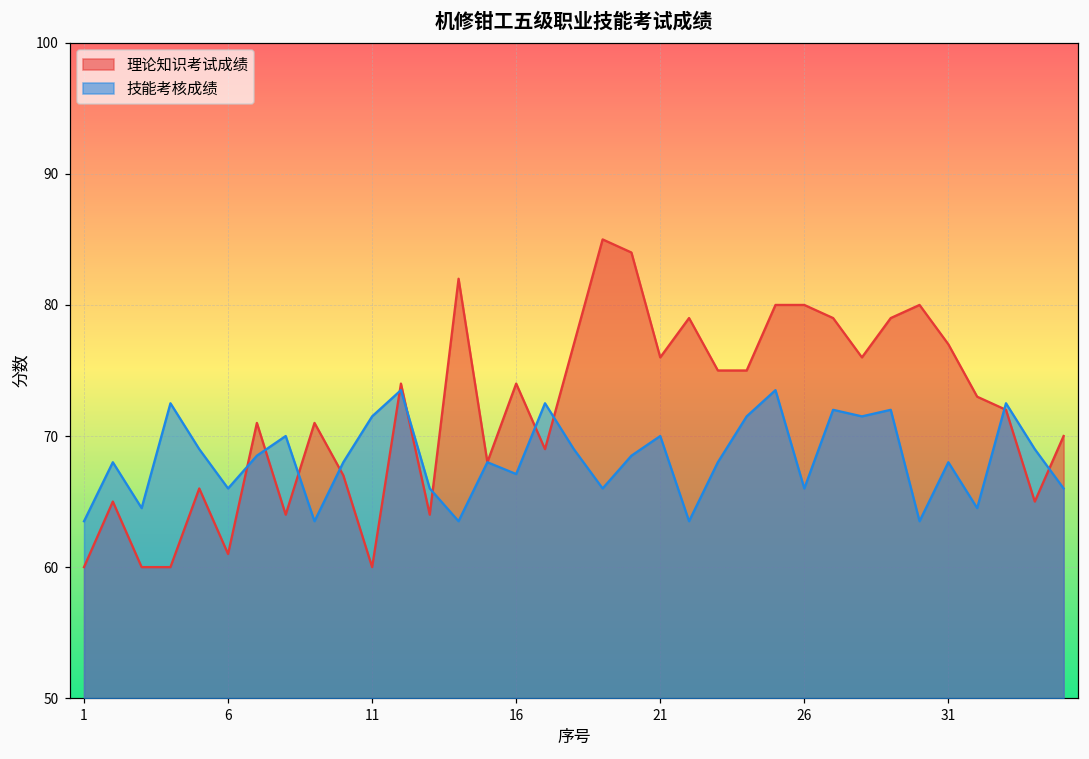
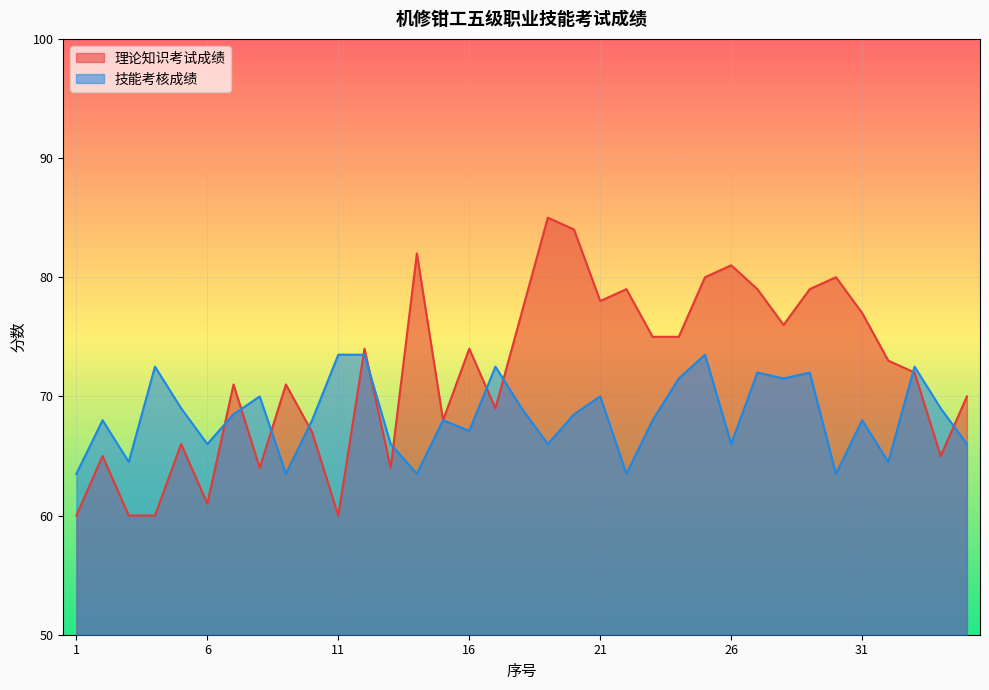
  {
    "理论知识考试成绩": {
      "1": 60,
      "6": 61,
      "11": 60,
      "16": 74,
-     "21": 76,
-     "26": 80,
+     "21": 78,
+     "26": 81,
      "31": 77
    },
    "技能考核成绩": {
      "1": 63.5,
      "6": 66.0,
-     "11": 71.5,
+     "11": 73.5,
      "16": 67.1,
      "21": 70.0,
      "26": 66.0,
      "31": 68.0
    }
  }
